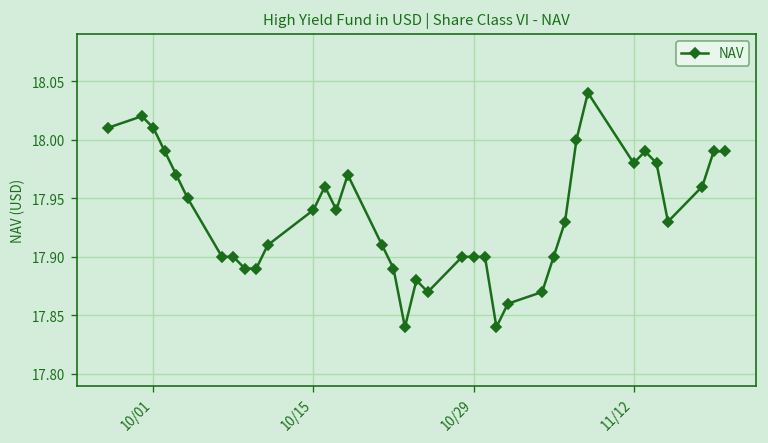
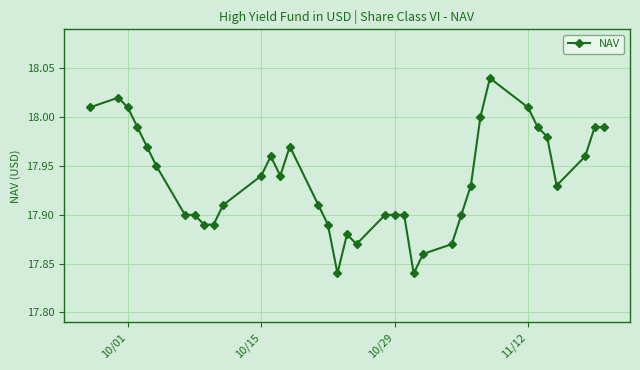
  {
    "10/01": 18.01,
    "10/15": 17.94,
    "10/29": 17.90,
-   "11/12": 17.98
+   "11/12": 18.01
  }
